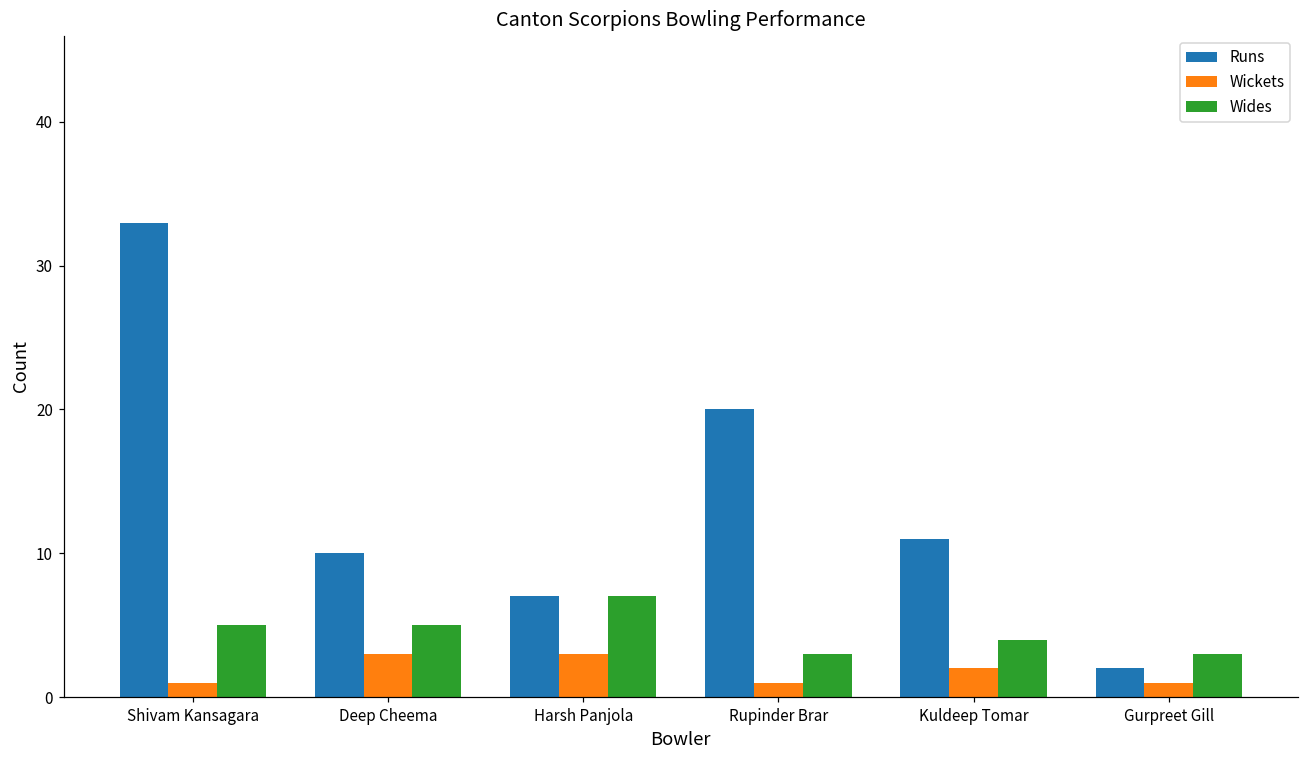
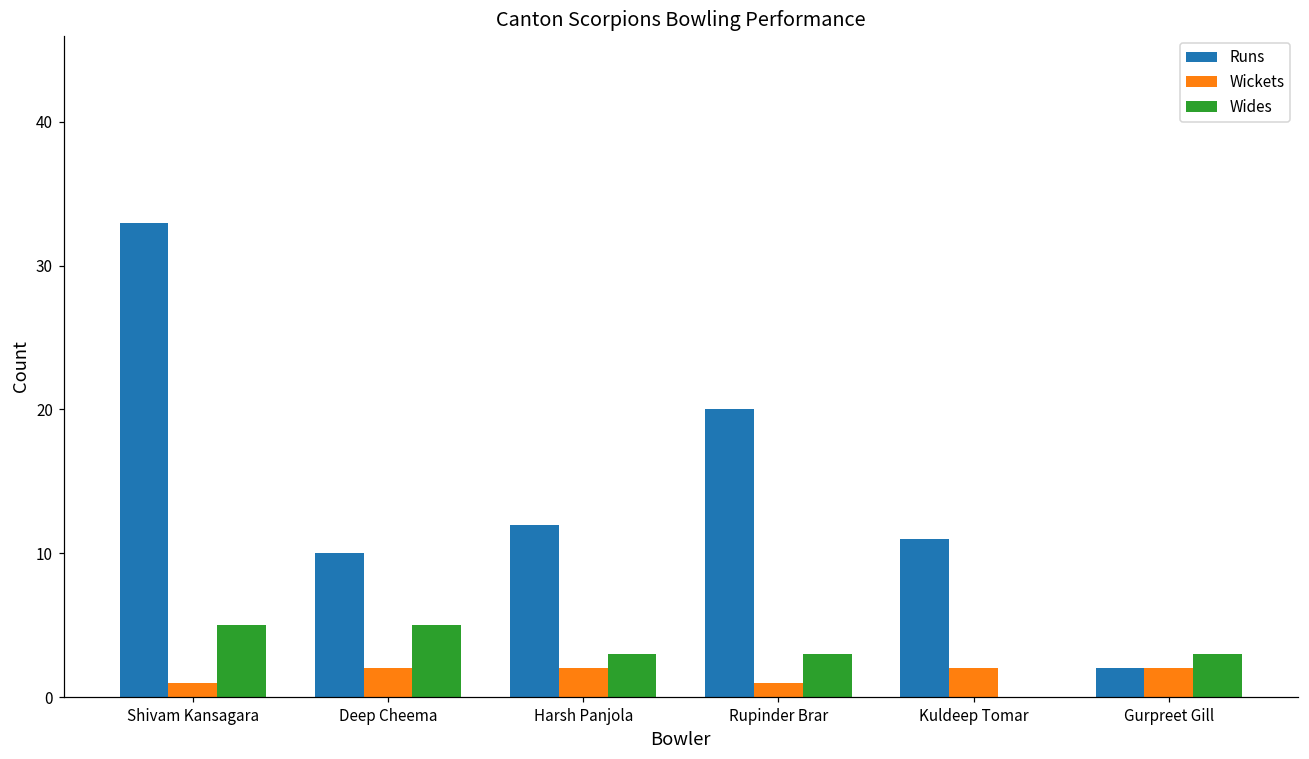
  {
    "Runs": {
      "Shivam Kansagara": 33,
      "Deep Cheema": 10,
-     "Harsh Panjola": 7,
+     "Harsh Panjola": 12,
      "Rupinder Brar": 20,
      "Kuldeep Tomar": 11,
      "Gurpreet Gill": 2
    },
    "Wickets": {
      "Shivam Kansagara": 1,
-     "Deep Cheema": 3,
-     "Harsh Panjola": 3,
+     "Deep Cheema": 2,
+     "Harsh Panjola": 2,
      "Rupinder Brar": 1,
      "Kuldeep Tomar": 2,
-     "Gurpreet Gill": 1
+     "Gurpreet Gill": 2
    },
    "Wides": {
      "Shivam Kansagara": 5,
      "Deep Cheema": 5,
-     "Harsh Panjola": 7,
+     "Harsh Panjola": 3,
      "Rupinder Brar": 3,
-     "Kuldeep Tomar": 4,
+     "Kuldeep Tomar": 0,
      "Gurpreet Gill": 3
    }
  }
